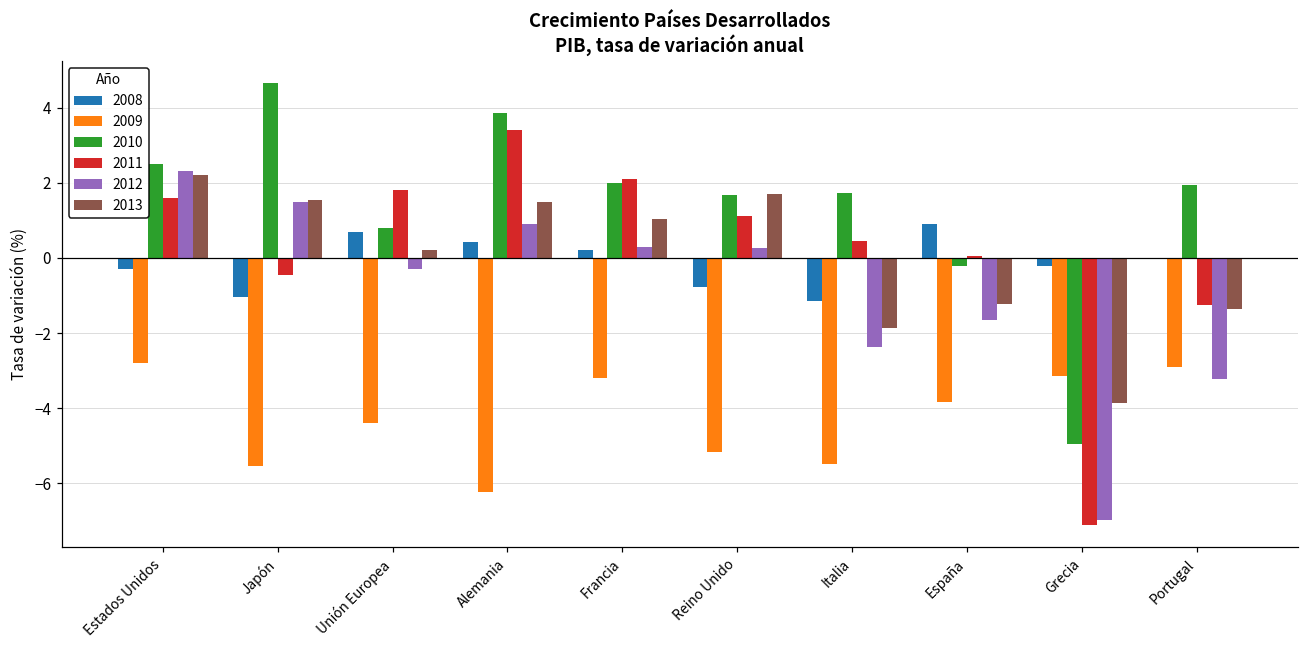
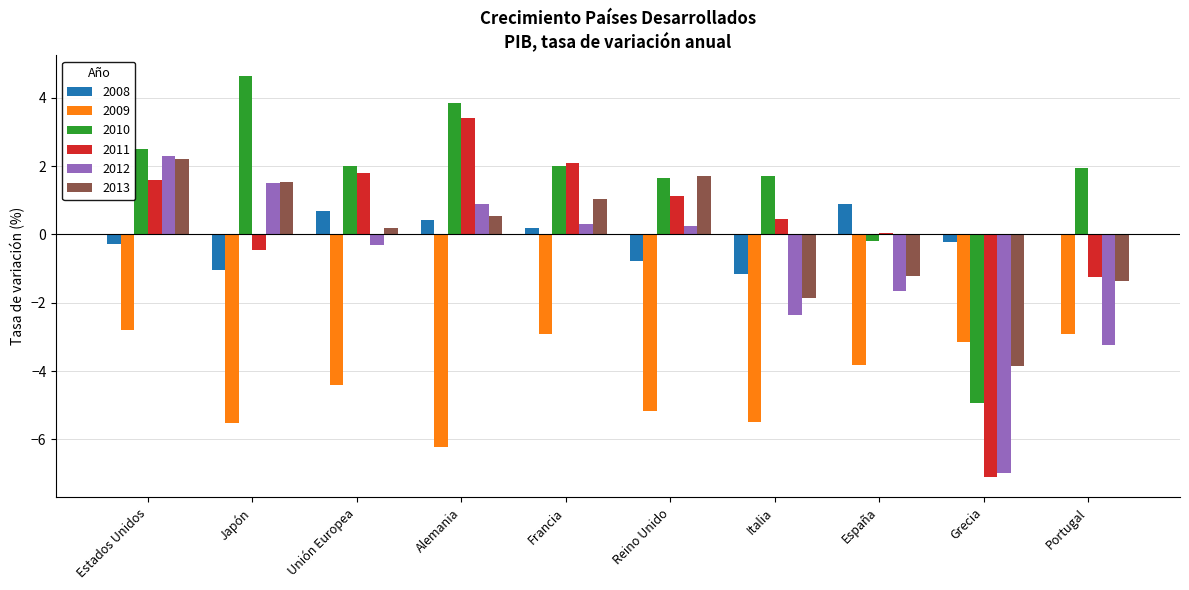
  {
    "2008": {
      "Estados Unidos": -0.3,
      "Japón": -1.0,
      "Unión Europea": 0.7,
      "Alemania": 0.4,
      "Francia": 0.2,
      "Reino Unido": -0.8,
      "Italia": -1.2,
      "España": 0.9,
      "Grecia": -0.2
    },
    "2009": {
      "Estados Unidos": -2.8,
      "Japón": -5.5,
      "Unión Europea": -4.4,
      "Alemania": -6.2,
-     "Francia": -3.2,
+     "Francia": -2.9,
      "Reino Unido": -5.2,
      "Italia": -5.5,
      "España": -3.8,
      "Grecia": -3.1,
      "Portugal": -2.9
    },
    "2010": {
      "Estados Unidos": 2.5,
      "Japón": 4.7,
-     "Unión Europea": 0.8,
+     "Unión Europea": 2.0,
      "Alemania": 3.9,
      "Francia": 2.0,
      "Reino Unido": 1.7,
      "Italia": 1.7,
      "España": -0.2,
      "Grecia": -4.9,
      "Portugal": 1.9
    },
    "2011": {
      "Estados Unidos": 1.6,
      "Japón": -0.5,
      "Unión Europea": 1.8,
      "Alemania": 3.4,
      "Francia": 2.1,
      "Reino Unido": 1.1,
      "Italia": 0.5,
      "Grecia": -7.1,
      "Portugal": -1.3
    },
    "2012": {
      "Estados Unidos": 2.3,
      "Japón": 1.5,
      "Unión Europea": -0.3,
      "Alemania": 0.9,
      "Francia": 0.3,
      "Reino Unido": 0.3,
      "Italia": -2.4,
      "España": -1.6,
      "Grecia": -7.0,
      "Portugal": -3.2
    },
    "2013": {
      "Estados Unidos": 2.2,
      "Japón": 1.5,
      "Unión Europea": 0.2,
-     "Alemania": 1.5,
+     "Alemania": 0.5,
      "Francia": 1.0,
      "Reino Unido": 1.7,
      "Italia": -1.9,
      "España": -1.2,
      "Grecia": -3.9,
      "Portugal": -1.4
    }
  }
